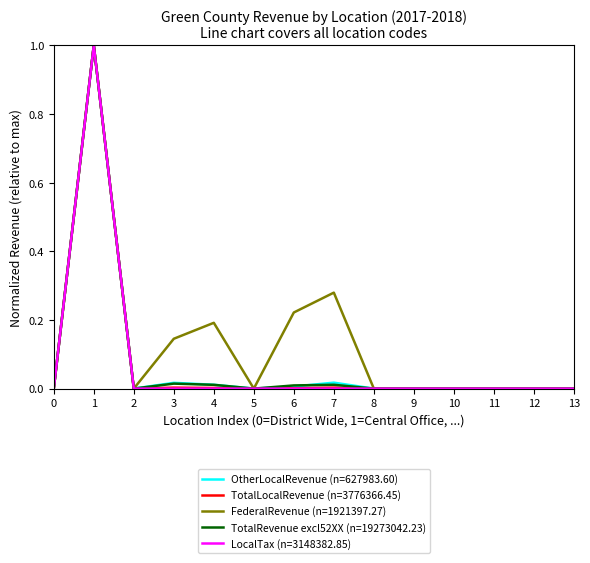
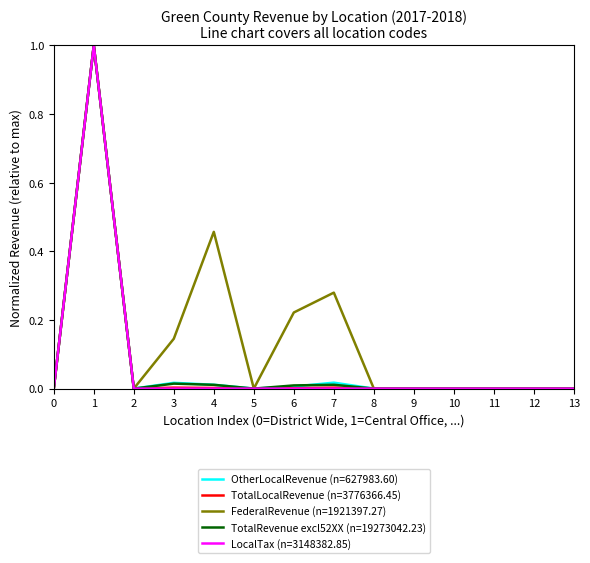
  {
    "FederalRevenue (n=1921397.27)": {
      "3": 0.15,
-     "4": 0.19,
+     "4": 0.46,
      "6": 0.22,
      "7": 0.28
    }
  }
